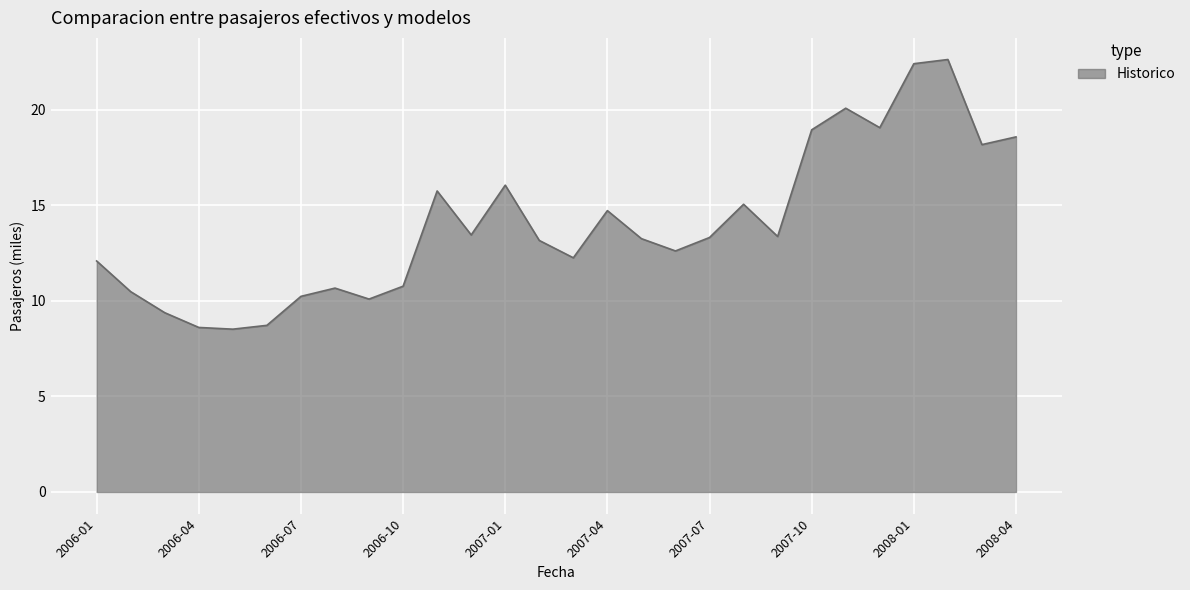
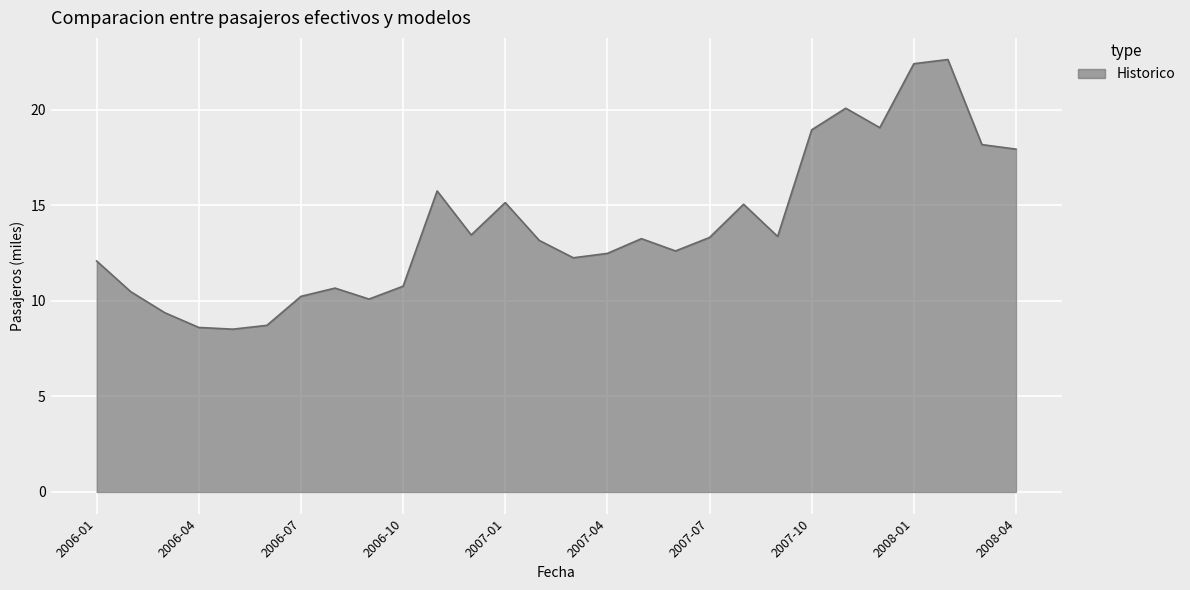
  {
    "2006-01": 12.1,
    "2006-04": 8.6,
    "2006-07": 10.2,
    "2006-10": 10.8,
-   "2007-01": 16.1,
-   "2007-04": 14.7,
+   "2007-01": 15.1,
+   "2007-04": 12.5,
    "2007-07": 13.3,
    "2007-10": 19.0,
    "2008-01": 22.4,
-   "2008-04": 18.6
+   "2008-04": 17.9
  }
